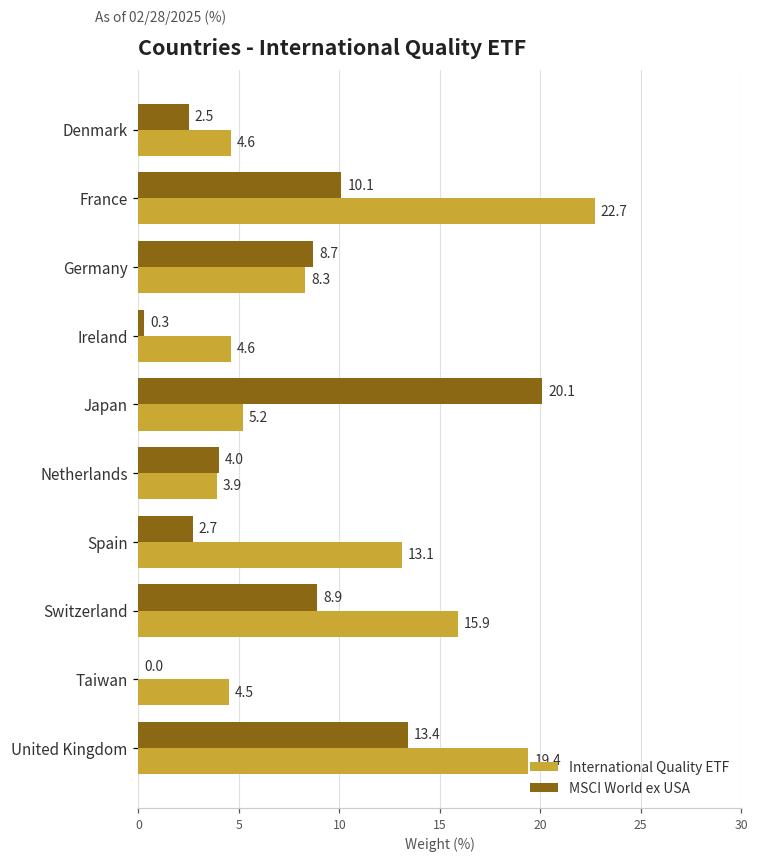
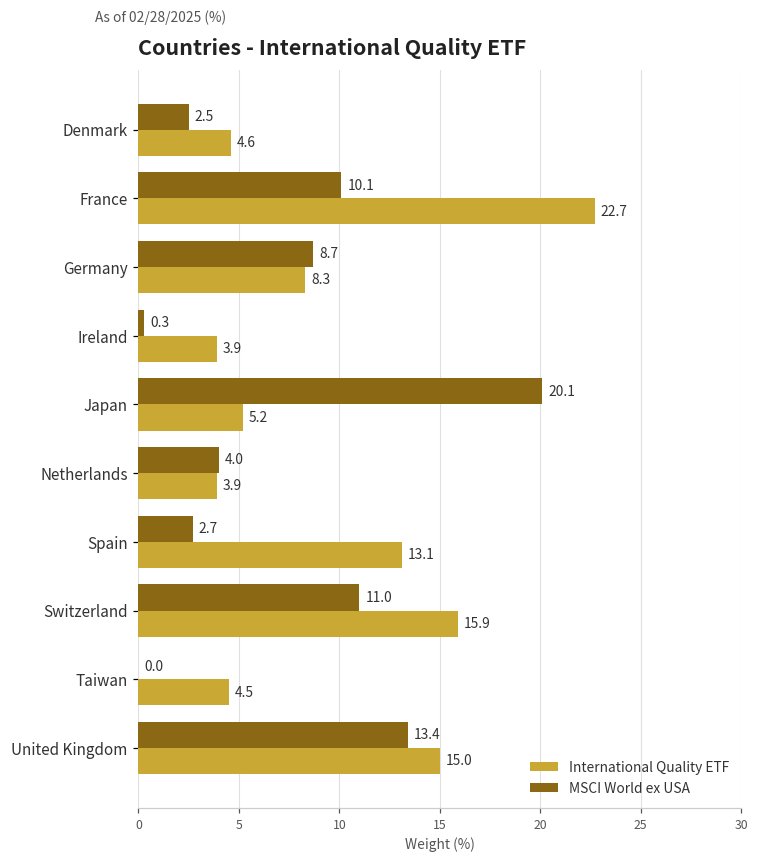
  {
    "International Quality ETF": {
      "Denmark": 4.6,
      "France": 22.7,
      "Germany": 8.3,
-     "Ireland": 4.6,
+     "Ireland": 3.9,
      "Japan": 5.2,
      "Netherlands": 3.9,
      "Spain": 13.1,
      "Switzerland": 15.9,
      "Taiwan": 4.5,
-     "United Kingdom": 19.4
+     "United Kingdom": 15.0
    },
    "MSCI World ex USA": {
      "Denmark": 2.5,
      "France": 10.1,
      "Germany": 8.7,
      "Ireland": 0.3,
      "Japan": 20.1,
      "Netherlands": 4.0,
      "Spain": 2.7,
-     "Switzerland": 8.9,
+     "Switzerland": 11.0,
      "Taiwan": 0.0,
      "United Kingdom": 13.4
    }
  }
